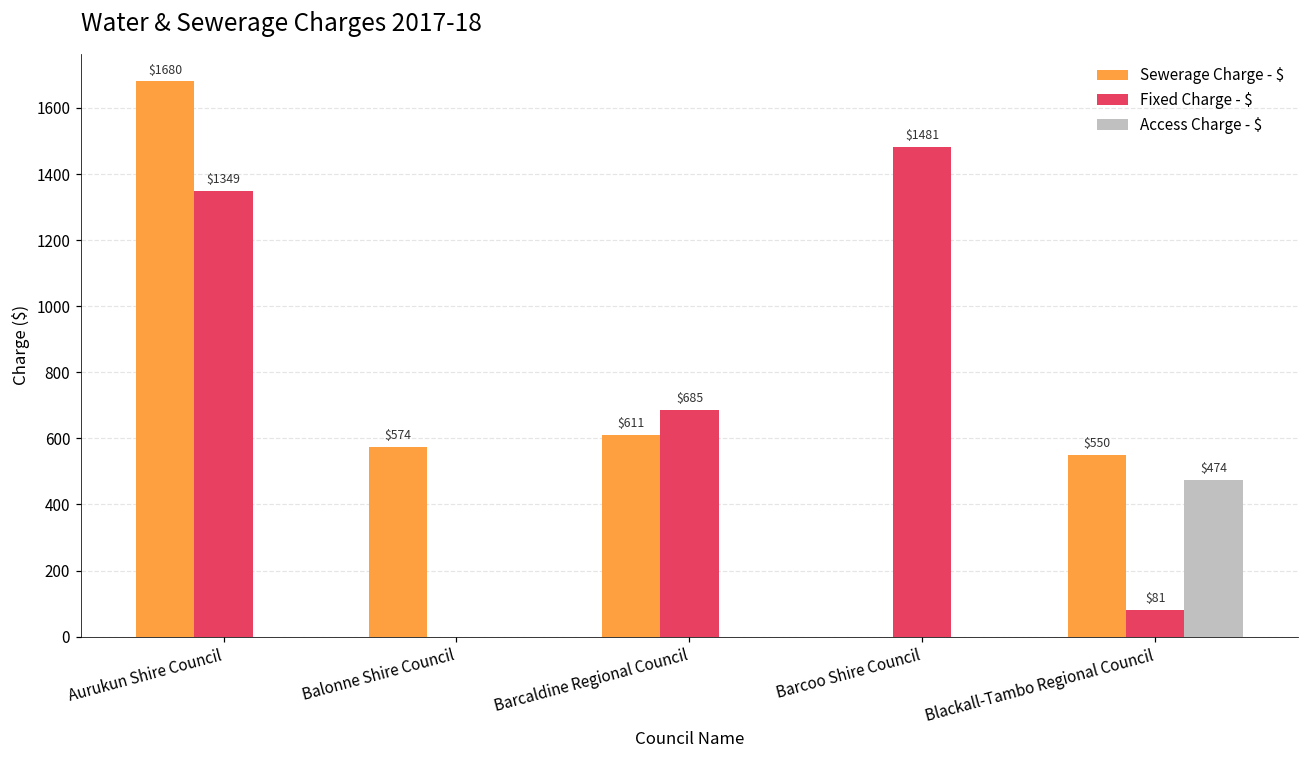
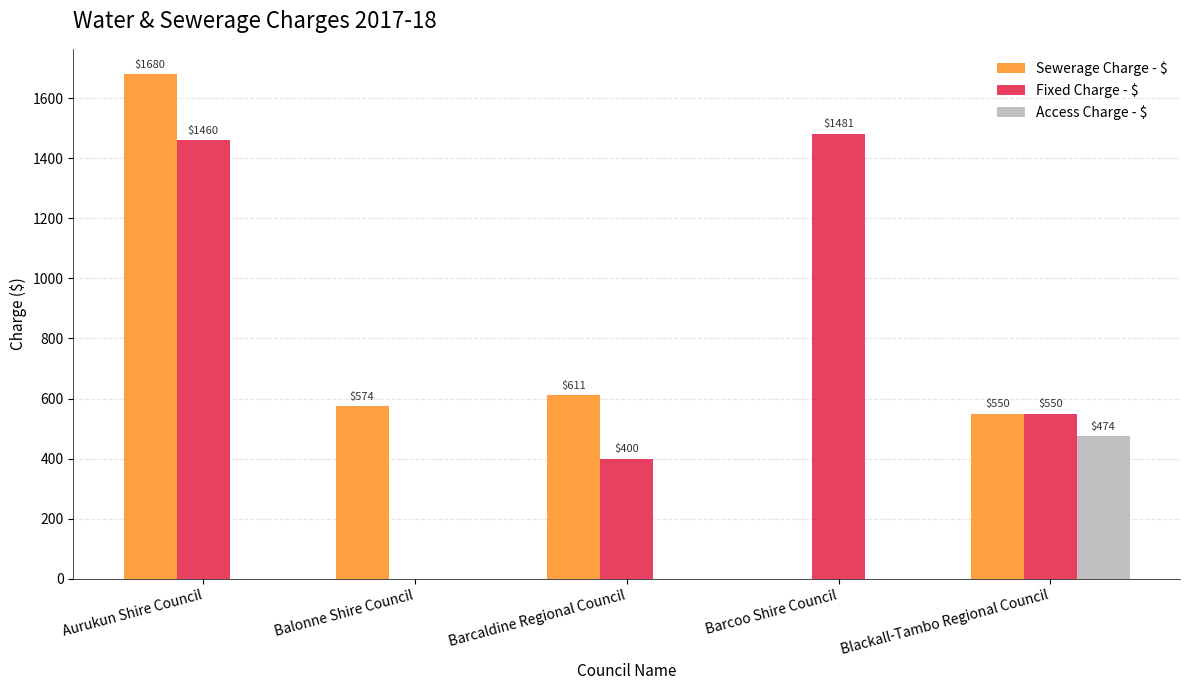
  {
    "Sewerage Charge - $": {
      "Aurukun Shire Council": "$1680",
      "Balonne Shire Council": "$574",
      "Barcaldine Regional Council": "$611",
      "Blackall-Tambo Regional Council": "$550"
    },
    "Fixed Charge - $": {
-     "Aurukun Shire Council": "$1349",
-     "Barcaldine Regional Council": "$685",
+     "Aurukun Shire Council": "$1460",
+     "Barcaldine Regional Council": "$400",
      "Barcoo Shire Council": "$1481",
-     "Blackall-Tambo Regional Council": "$81"
+     "Blackall-Tambo Regional Council": "$550"
    },
    "Access Charge - $": {
      "Blackall-Tambo Regional Council": "$474"
    }
  }
